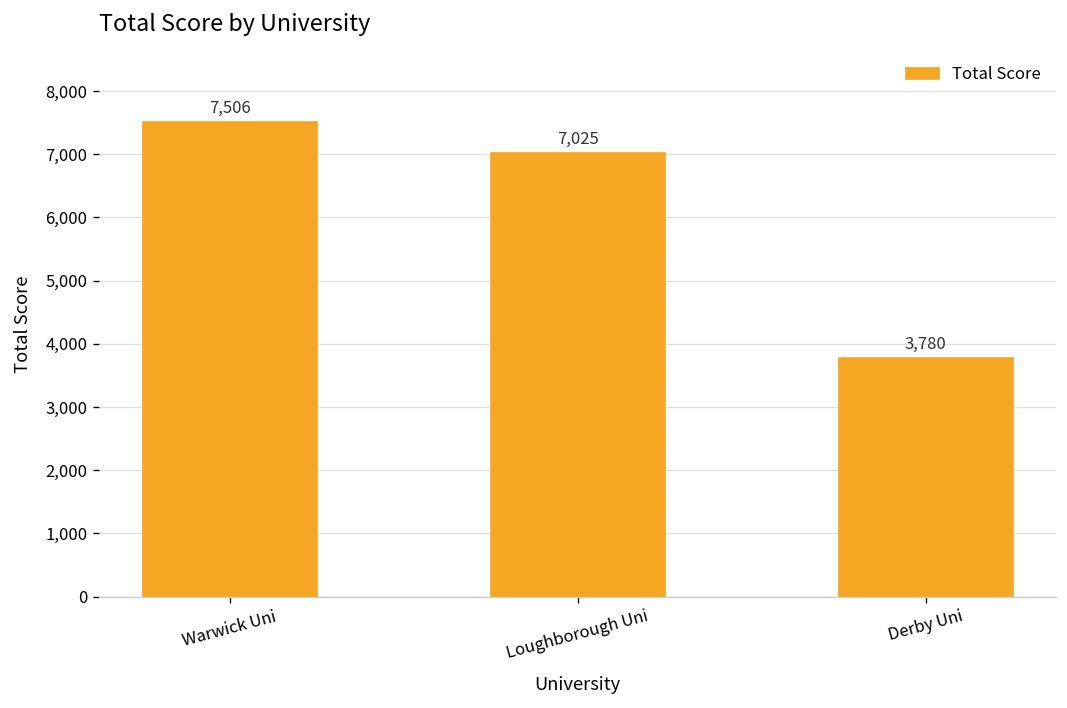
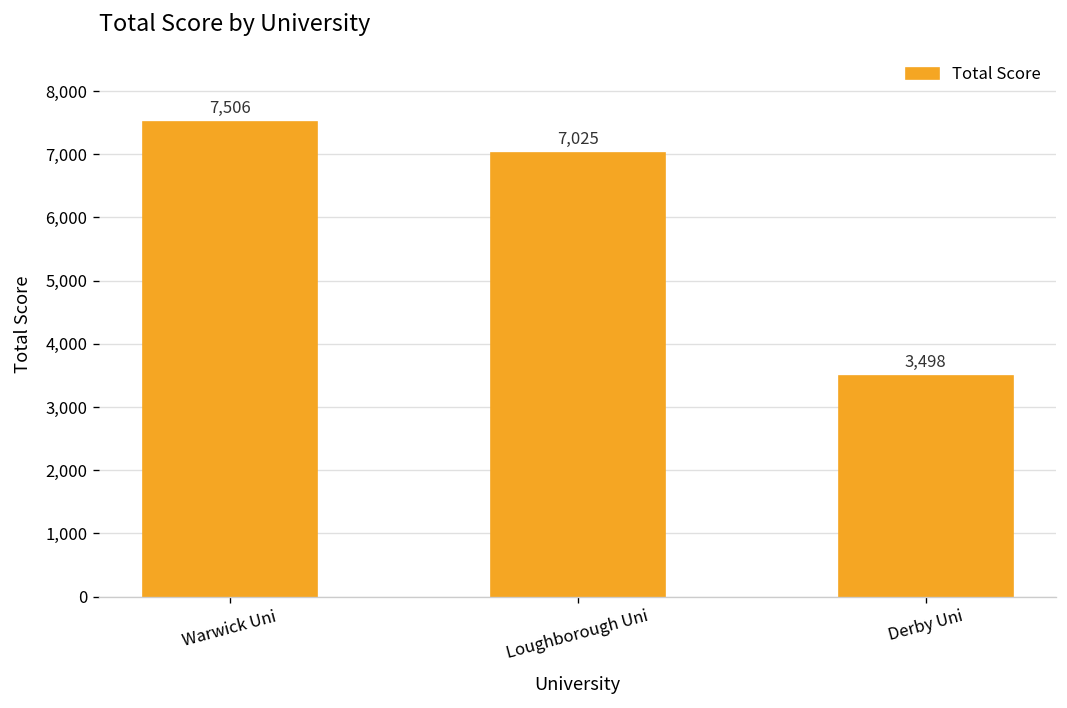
  {
    "Warwick Uni": "7,506",
    "Loughborough Uni": "7,025",
-   "Derby Uni": "3,780"
+   "Derby Uni": "3,498"
  }
